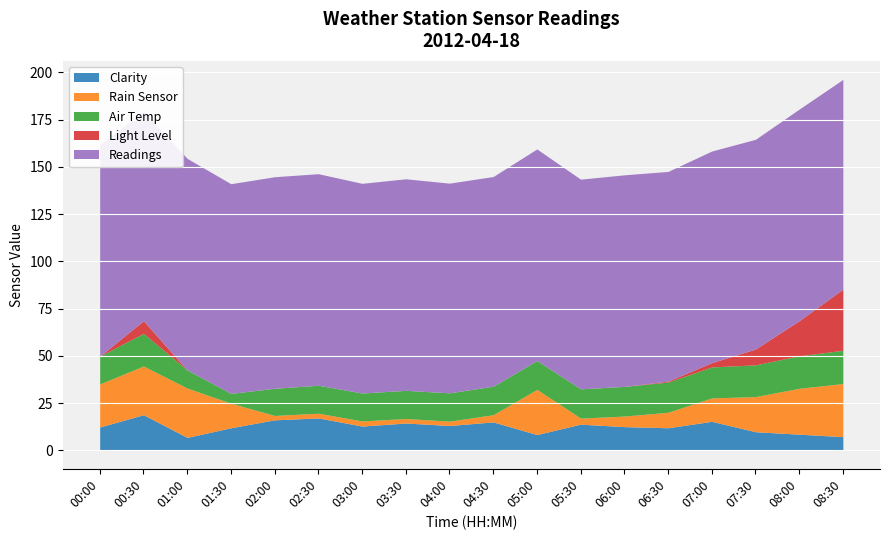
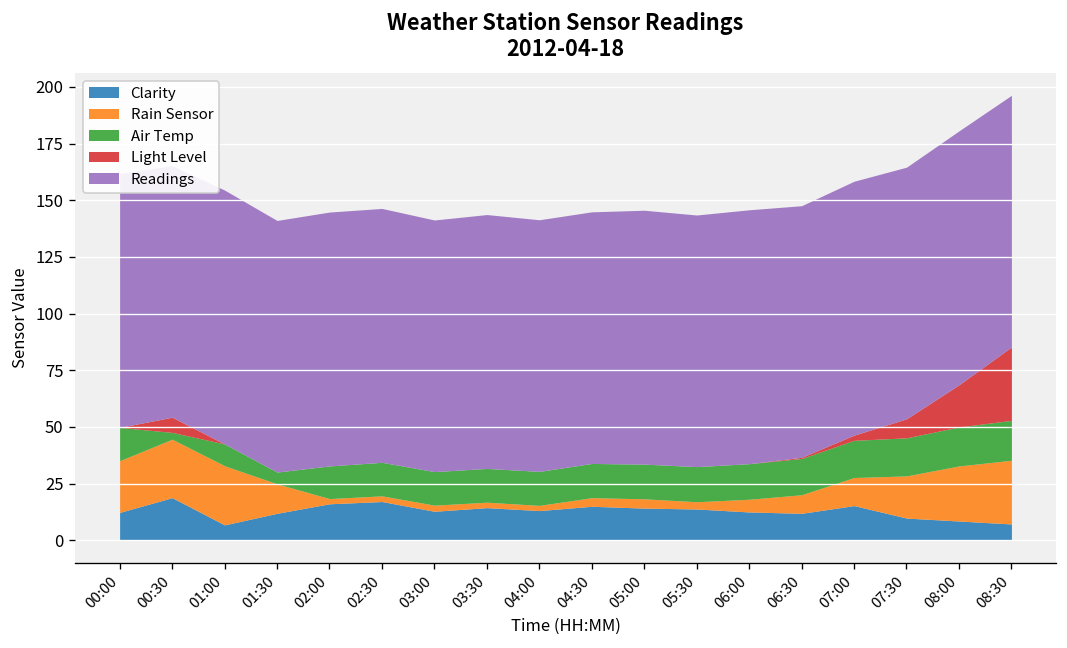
  {
    "Clarity": {
      "00:00": 12,
      "00:30": 19,
      "01:00": 7,
      "01:30": 12,
      "02:00": 16,
      "02:30": 17,
      "03:00": 13,
      "03:30": 14,
      "04:00": 13,
      "04:30": 15,
-     "05:00": 8,
+     "05:00": 14,
      "05:30": 14,
      "06:00": 13,
      "06:30": 12,
      "07:00": 15,
      "07:30": 10,
      "08:00": 9,
      "08:30": 7
    },
    "Rain Sensor": {
      "00:00": 23,
      "00:30": 26,
      "01:00": 26,
      "01:30": 13,
      "02:00": 2,
      "02:30": 3,
      "03:00": 3,
      "03:30": 2,
      "04:00": 2,
      "04:30": 4,
-     "05:00": 24,
+     "05:00": 4,
      "05:30": 3,
      "06:00": 6,
      "06:30": 8,
      "07:00": 12,
      "07:30": 19,
      "08:00": 24,
      "08:30": 28
    },
    "Air Temp": {
-     "00:30": 17,
+     "00:30": 3,
      "07:00": 16,
      "07:30": 17,
      "08:00": 17,
      "08:30": 18
    },
    "Light Level": {
      "00:30": 7,
      "07:00": 2,
      "07:30": 8,
      "08:00": 19,
      "08:30": 32
    },
    "Readings": {
      "01:00": 112,
      "01:30": 111,
      "02:00": 112,
      "02:30": 112,
      "03:00": 111,
      "03:30": 112,
      "04:00": 111,
      "04:30": 111,
      "05:00": 112,
      "05:30": 111,
      "06:00": 112,
      "06:30": 111,
      "07:00": 112,
      "07:30": 111,
      "08:00": 112,
      "08:30": 111
    }
  }
